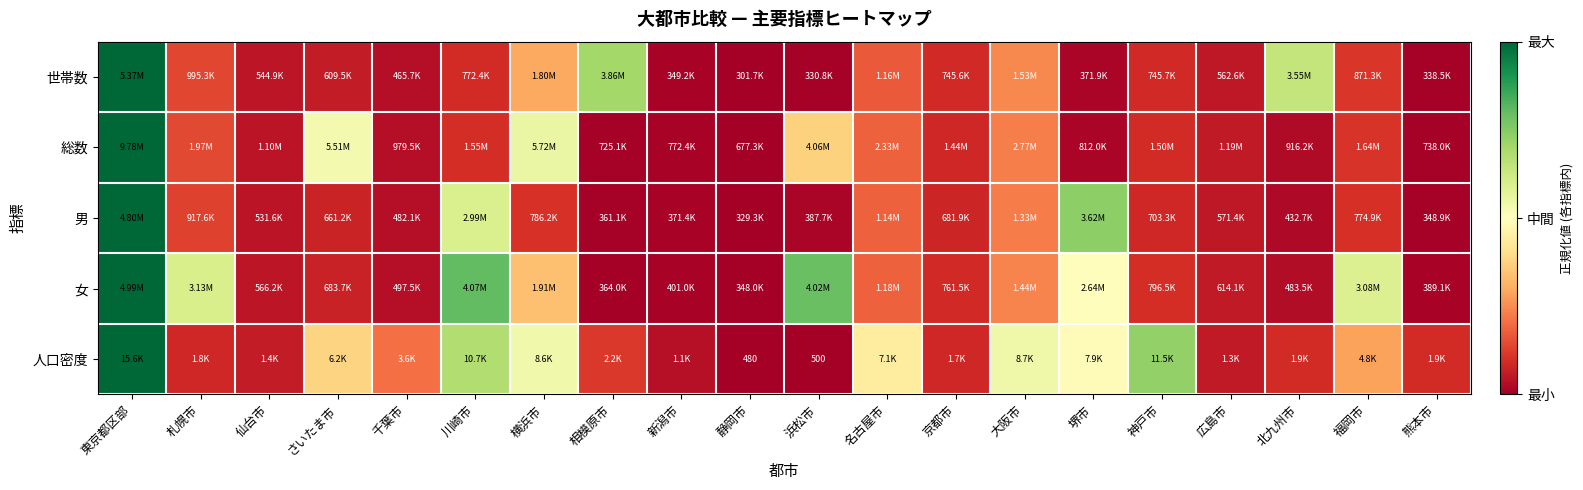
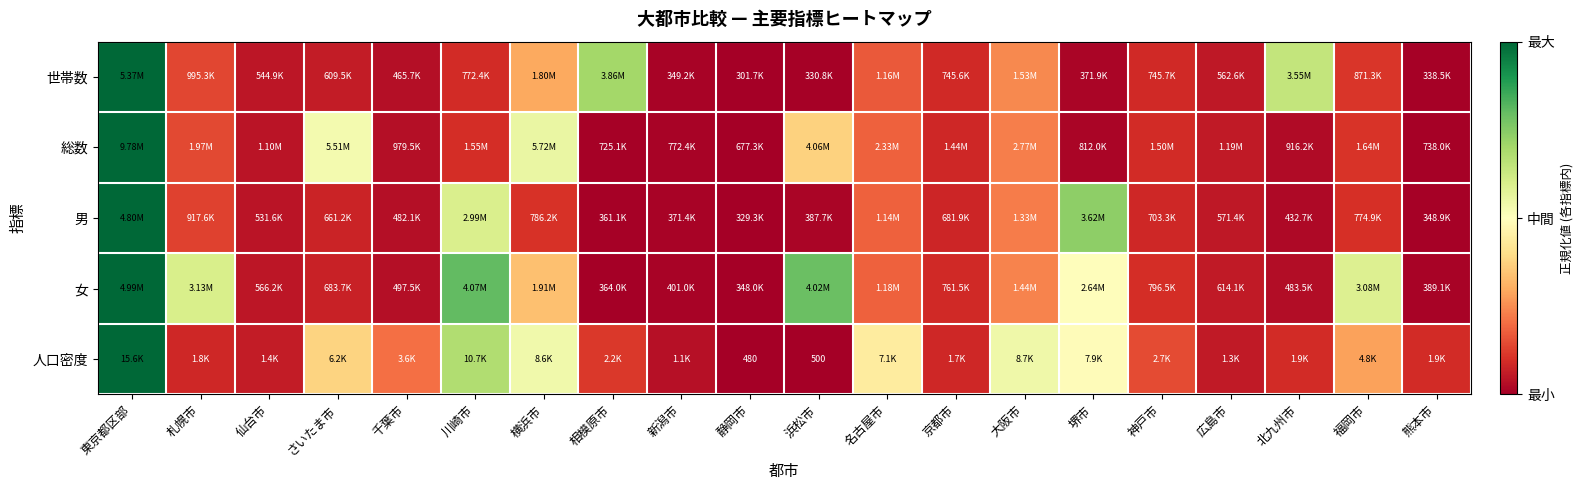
  {
    "世帯数": {
      "東京都区部": "5.37M",
      "札幌市": "995.3K",
      "仙台市": "544.9K",
      "さいたま市": "609.5K",
      "千葉市": "465.7K",
      "川崎市": "772.4K",
      "横浜市": "1.80M",
      "相模原市": "3.86M",
      "新潟市": "349.2K",
      "静岡市": "301.7K",
      "浜松市": "330.8K",
      "名古屋市": "1.16M",
      "京都市": "745.6K",
      "大阪市": "1.53M",
      "堺市": "371.9K",
      "神戸市": "745.7K",
      "広島市": "562.6K",
      "北九州市": "3.55M",
      "福岡市": "871.3K",
      "熊本市": "338.5K"
    },
    "総数": {
      "東京都区部": "9.78M",
      "札幌市": "1.97M",
      "仙台市": "1.10M",
      "さいたま市": "5.51M",
      "千葉市": "979.5K",
      "川崎市": "1.55M",
      "横浜市": "5.72M",
      "相模原市": "725.1K",
      "新潟市": "772.4K",
      "静岡市": "677.3K",
      "浜松市": "4.06M",
      "名古屋市": "2.33M",
      "京都市": "1.44M",
      "大阪市": "2.77M",
      "堺市": "812.0K",
      "神戸市": "1.50M",
      "広島市": "1.19M",
      "北九州市": "916.2K",
      "福岡市": "1.64M",
      "熊本市": "738.0K"
    },
    "男": {
      "東京都区部": "4.80M",
      "札幌市": "917.6K",
      "仙台市": "531.6K",
      "さいたま市": "661.2K",
      "千葉市": "482.1K",
      "川崎市": "2.99M",
      "横浜市": "786.2K",
      "相模原市": "361.1K",
      "新潟市": "371.4K",
      "静岡市": "329.3K",
      "浜松市": "387.7K",
      "名古屋市": "1.14M",
      "京都市": "681.9K",
      "大阪市": "1.33M",
      "堺市": "3.62M",
      "神戸市": "703.3K",
      "広島市": "571.4K",
      "北九州市": "432.7K",
      "福岡市": "774.9K",
      "熊本市": "348.9K"
    },
    "女": {
      "東京都区部": "4.99M",
      "札幌市": "3.13M",
      "仙台市": "566.2K",
      "さいたま市": "683.7K",
      "千葉市": "497.5K",
      "川崎市": "4.07M",
      "横浜市": "1.91M",
      "相模原市": "364.0K",
      "新潟市": "401.0K",
      "静岡市": "348.0K",
      "浜松市": "4.02M",
      "名古屋市": "1.18M",
      "京都市": "761.5K",
      "大阪市": "1.44M",
      "堺市": "2.64M",
      "神戸市": "796.5K",
      "広島市": "614.1K",
      "北九州市": "483.5K",
      "福岡市": "3.08M",
      "熊本市": "389.1K"
    },
    "人口密度": {
      "東京都区部": "15.6K",
      "札幌市": "1.8K",
      "仙台市": "1.4K",
      "さいたま市": "6.2K",
      "千葉市": "3.6K",
      "川崎市": "10.7K",
      "横浜市": "8.6K",
      "相模原市": "2.2K",
      "新潟市": "1.1K",
      "静岡市": "480",
      "浜松市": "500",
      "名古屋市": "7.1K",
      "京都市": "1.7K",
      "大阪市": "8.7K",
      "堺市": "7.9K",
-     "神戸市": "11.5K",
+     "神戸市": "2.7K",
      "広島市": "1.3K",
      "北九州市": "1.9K",
      "福岡市": "4.8K",
      "熊本市": "1.9K"
    }
  }
